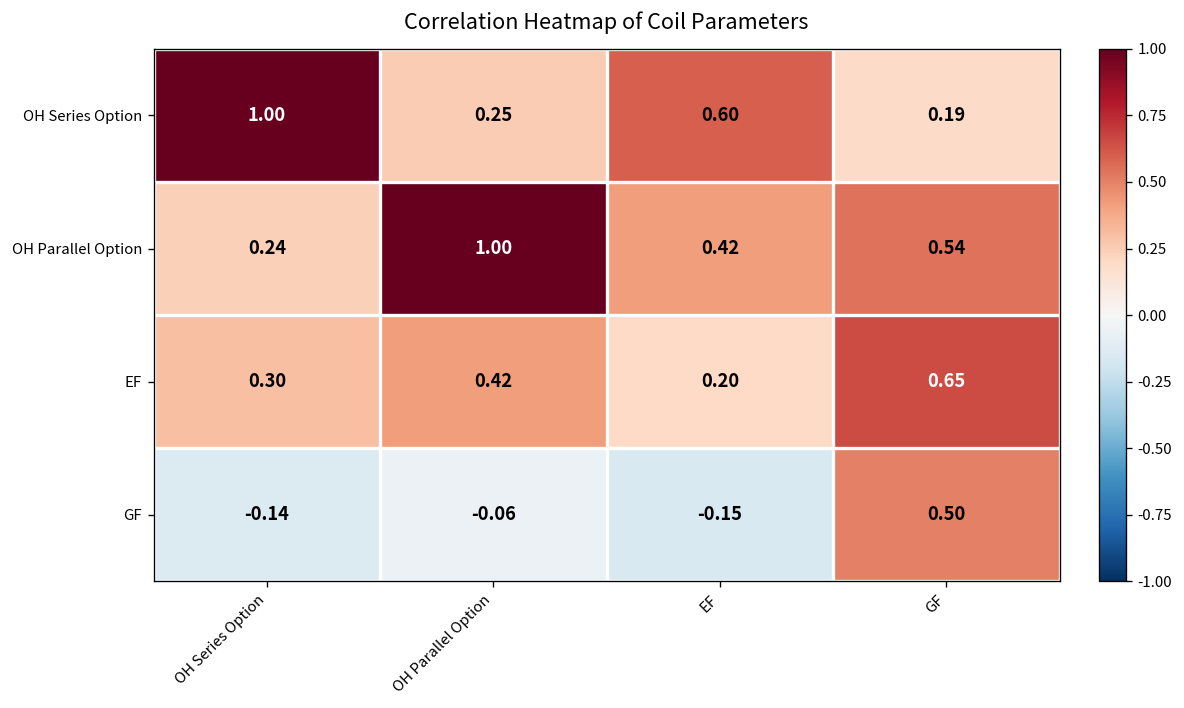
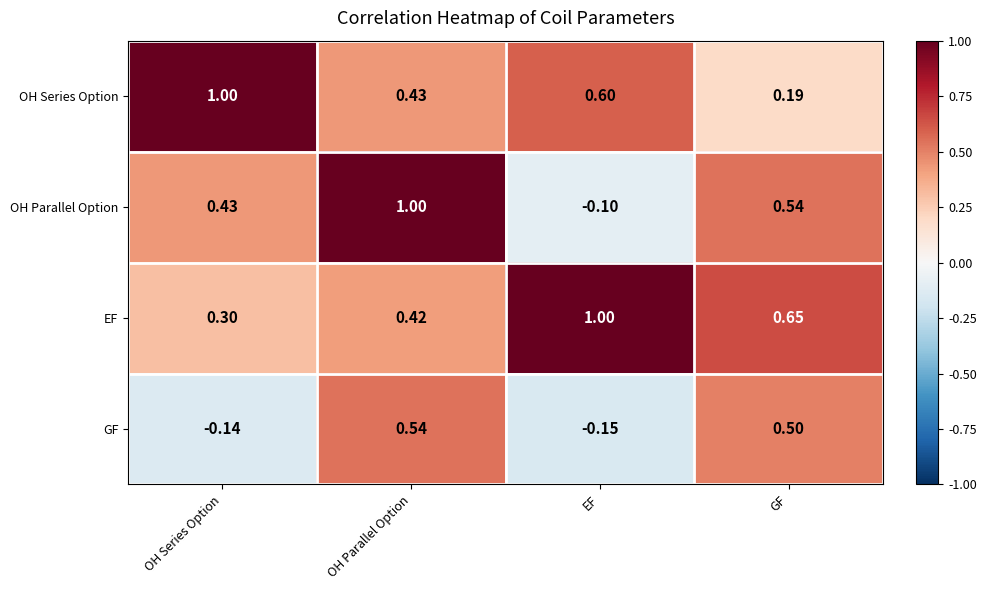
  {
    "OH Series Option": {
      "OH Series Option": 1.00,
-     "OH Parallel Option": 0.25,
+     "OH Parallel Option": 0.43,
      "EF": 0.60,
      "GF": 0.19
    },
    "OH Parallel Option": {
-     "OH Series Option": 0.24,
+     "OH Series Option": 0.43,
      "OH Parallel Option": 1.00,
-     "EF": 0.42,
+     "EF": -0.10,
      "GF": 0.54
    },
    "EF": {
      "OH Series Option": 0.30,
      "OH Parallel Option": 0.42,
-     "EF": 0.20,
+     "EF": 1.00,
      "GF": 0.65
    },
    "GF": {
      "OH Series Option": -0.14,
-     "OH Parallel Option": -0.06,
+     "OH Parallel Option": 0.54,
      "EF": -0.15,
      "GF": 0.50
    }
  }
